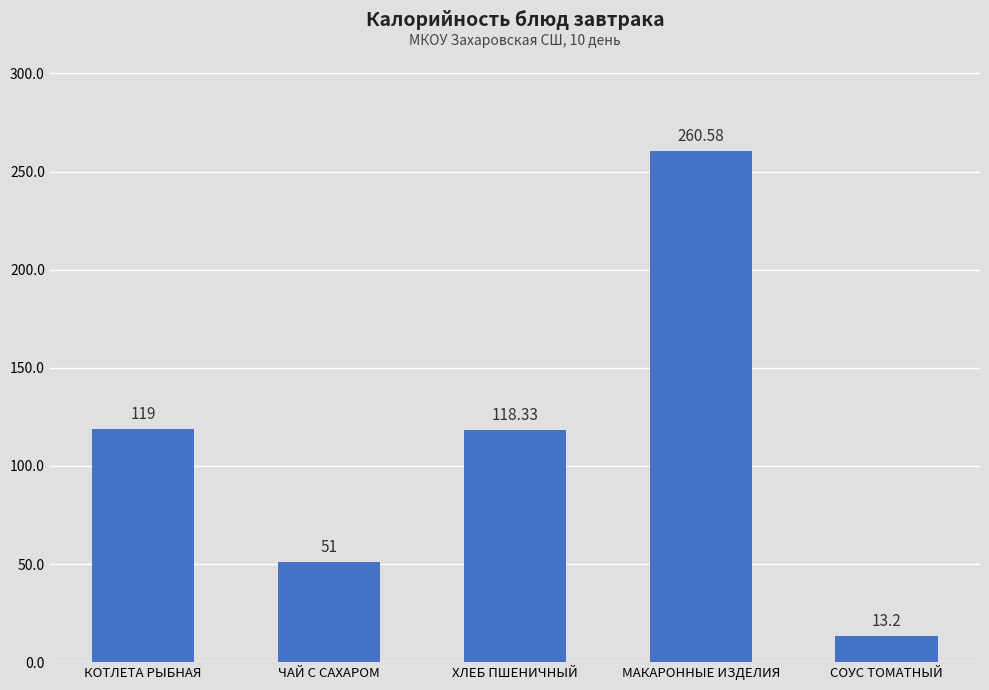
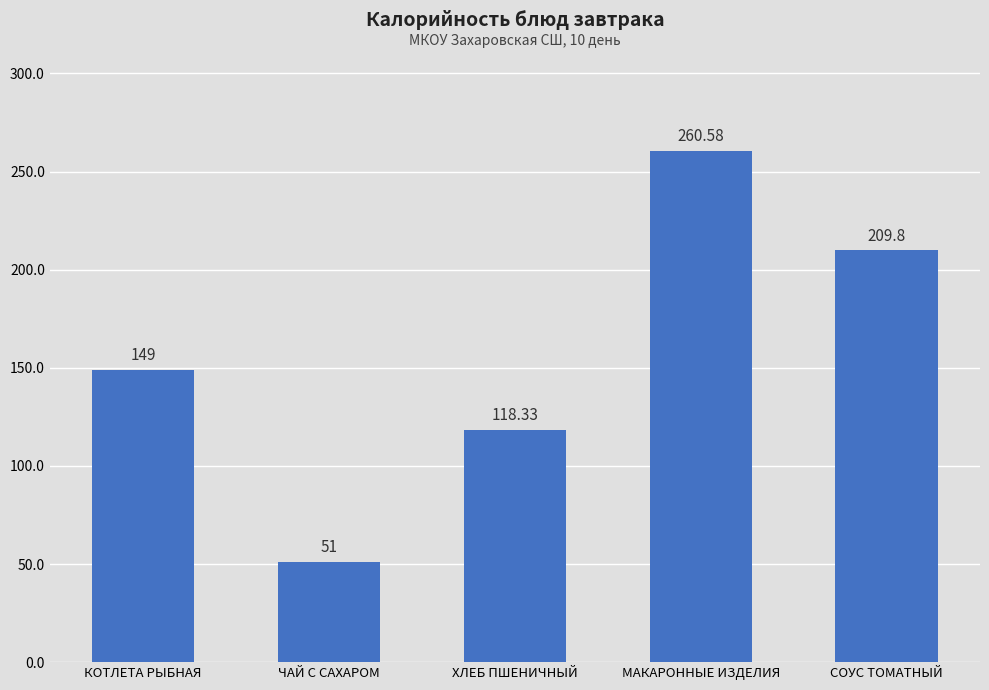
  {
-   "КОТЛЕТА РЫБНАЯ": 119,
+   "КОТЛЕТА РЫБНАЯ": 149,
    "ЧАЙ С САХАРОМ": 51,
    "ХЛЕБ ПШЕНИЧНЫЙ": 118.33,
    "МАКАРОННЫЕ ИЗДЕЛИЯ": 260.58,
-   "СОУС ТОМАТНЫЙ": 13.2
+   "СОУС ТОМАТНЫЙ": 209.8
  }
